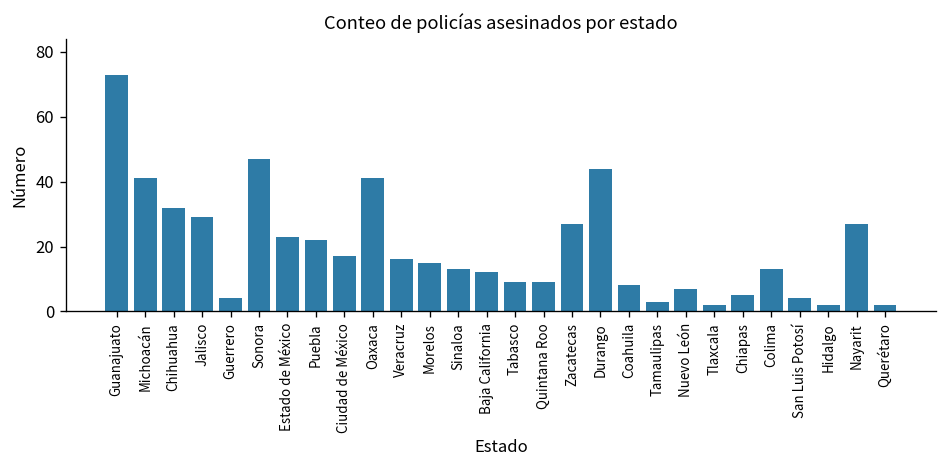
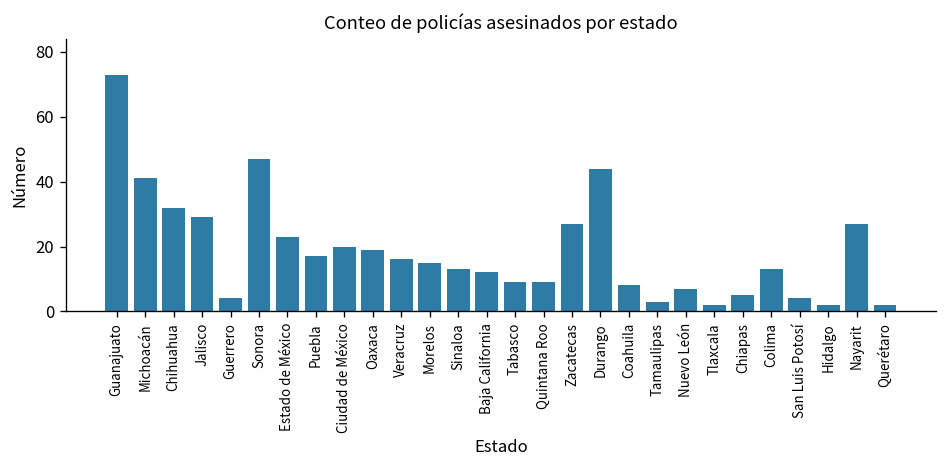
  {
    "Guanajuato": 73,
    "Michoacán": 41,
    "Chihuahua": 32,
    "Jalisco": 29,
    "Guerrero": 4,
    "Sonora": 47,
    "Estado de México": 23,
-   "Puebla": 22,
-   "Ciudad de México": 17,
-   "Oaxaca": 41,
+   "Puebla": 17,
+   "Ciudad de México": 20,
+   "Oaxaca": 19,
    "Veracruz": 16,
    "Morelos": 15,
    "Sinaloa": 13,
    "Baja California": 12,
    "Tabasco": 9,
    "Quintana Roo": 9,
    "Zacatecas": 27,
    "Durango": 44,
    "Coahuila": 8,
    "Tamaulipas": 3,
    "Nuevo León": 7,
    "Tlaxcala": 2,
    "Chiapas": 5,
    "Colima": 13,
    "San Luis Potosí": 4,
    "Hidalgo": 2,
    "Nayarit": 27,
    "Querétaro": 2
  }
